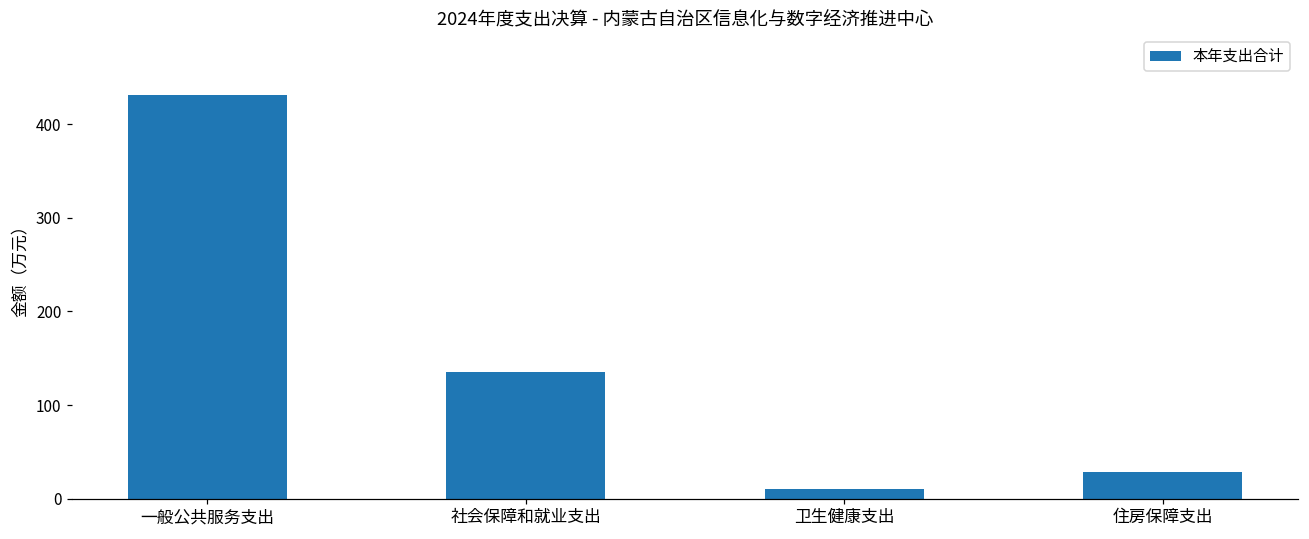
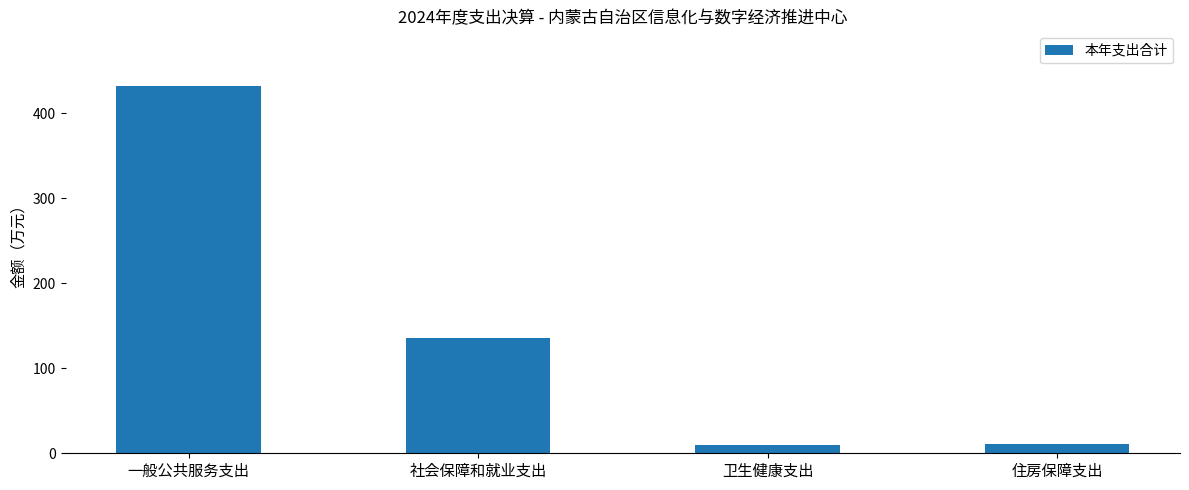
  {
    "一般公共服务支出": 430,
    "社会保障和就业支出": 140,
    "卫生健康支出": 10,
-   "住房保障支出": 30
+   "住房保障支出": 10
  }
